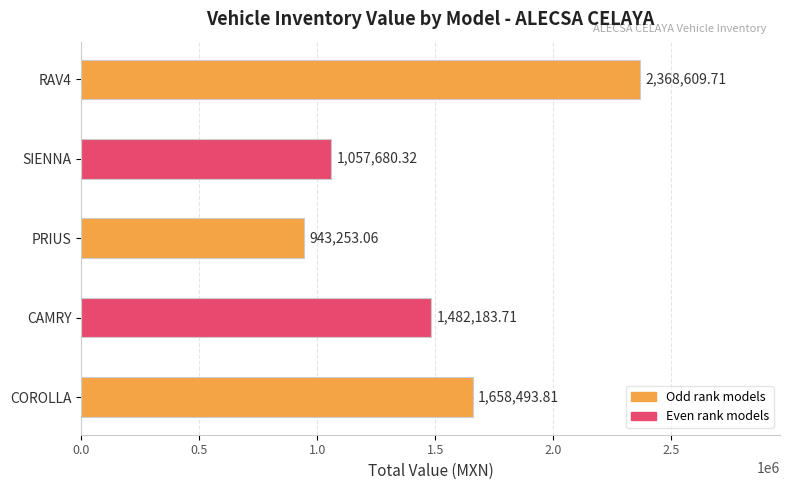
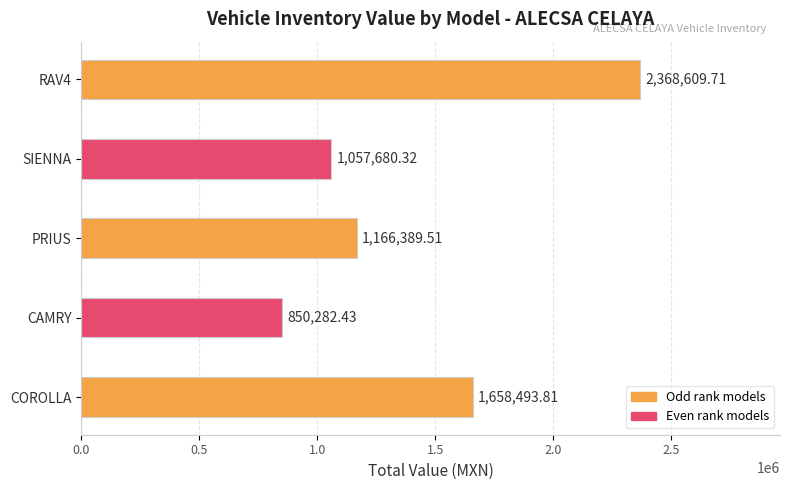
  {
    "RAV4": "2,368,609.71",
    "SIENNA": "1,057,680.32",
-   "PRIUS": "943,253.06",
-   "CAMRY": "1,482,183.71",
+   "PRIUS": "1,166,389.51",
+   "CAMRY": "850,282.43",
    "COROLLA": "1,658,493.81"
  }
